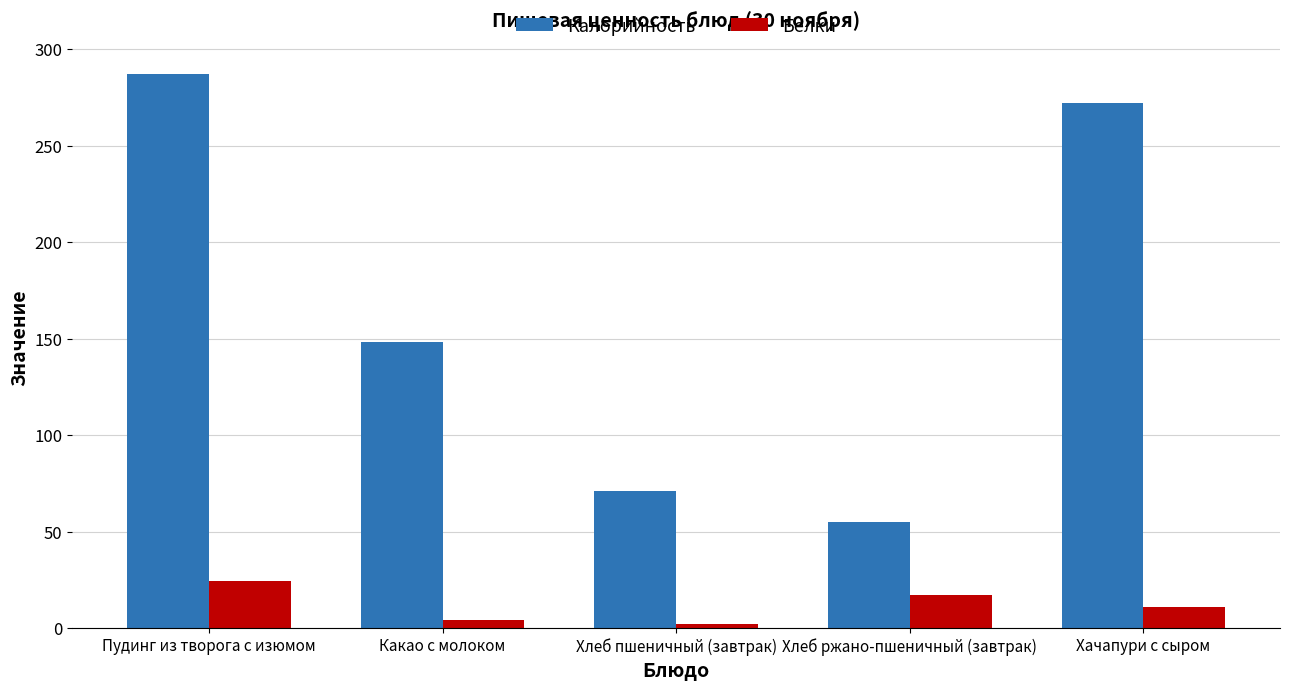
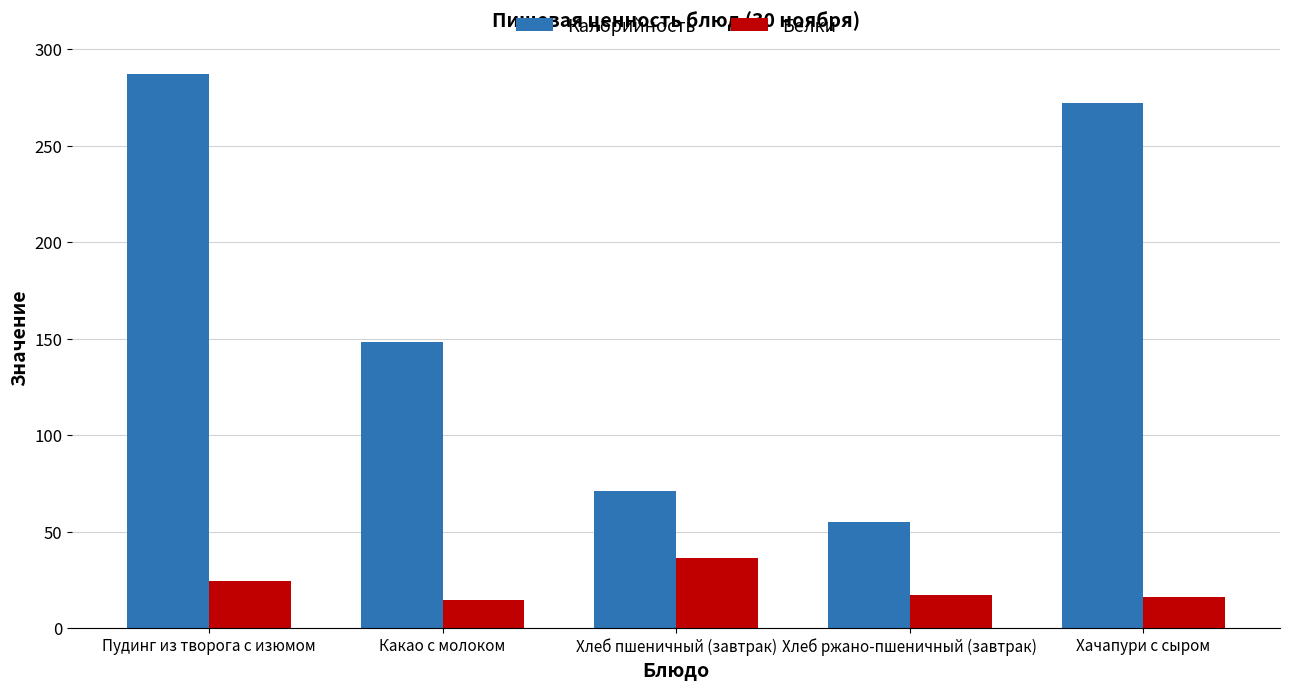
  {
    "Калорийность": {
      "Пудинг из творога с изюмом": 287,
      "Какао с молоком": 148,
      "Хлеб пшеничный (завтрак)": 71,
      "Хлеб ржано-пшеничный (завтрак)": 55,
      "Хачапури с сыром": 272
    },
    "Белки": {
      "Пудинг из творога с изюмом": 24,
-     "Какао с молоком": 4,
-     "Хлеб пшеничный (завтрак)": 2,
+     "Какао с молоком": 14,
+     "Хлеб пшеничный (завтрак)": 36,
      "Хлеб ржано-пшеничный (завтрак)": 17,
-     "Хачапури с сыром": 11
+     "Хачапури с сыром": 16
    }
  }
